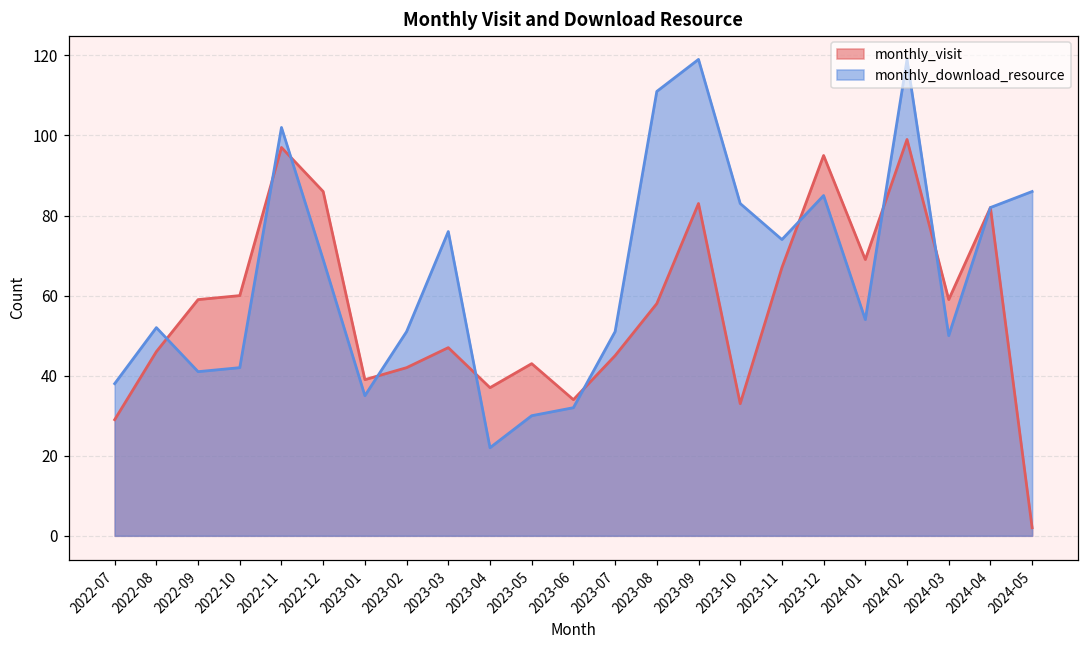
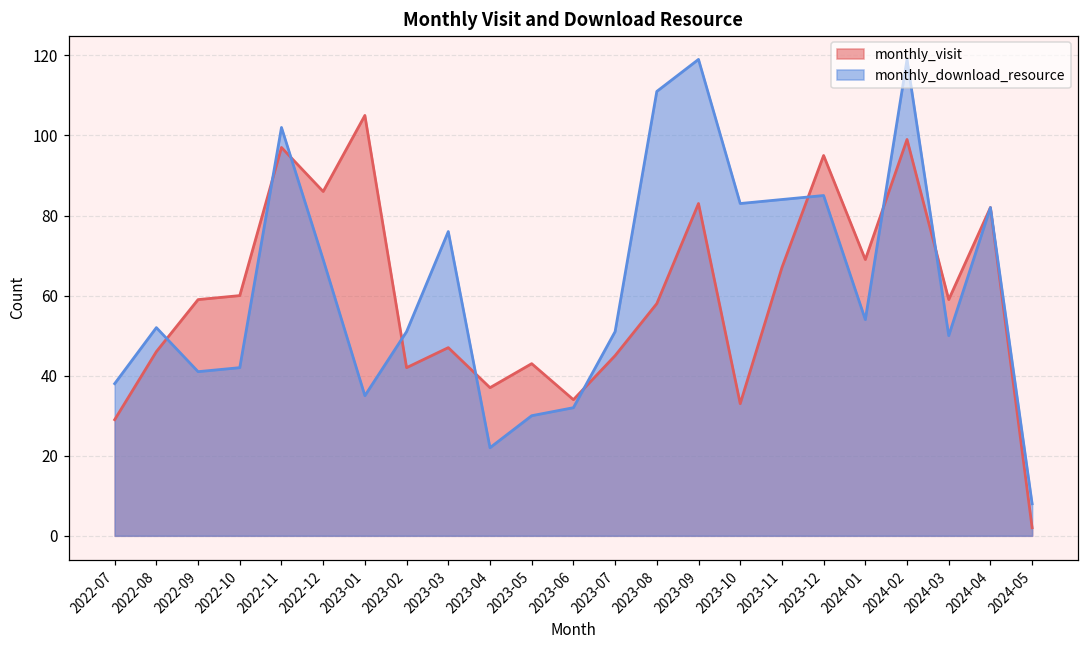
  {
    "monthly_visit": {
      "2022-07": 29,
      "2022-08": 46,
      "2022-09": 59,
      "2022-10": 60,
      "2022-11": 97,
      "2022-12": 86,
-     "2023-01": 39,
+     "2023-01": 105,
      "2023-02": 42,
      "2023-03": 47,
      "2023-04": 37,
      "2023-05": 43,
      "2023-06": 34,
      "2023-07": 45,
      "2023-08": 58,
      "2023-09": 83,
      "2023-10": 33,
      "2023-11": 67,
      "2023-12": 95,
      "2024-01": 69,
      "2024-02": 99,
      "2024-03": 59,
      "2024-05": 2
    },
    "monthly_download_resource": {
      "2022-07": 38,
      "2022-08": 52,
      "2022-09": 41,
      "2022-10": 42,
      "2022-11": 102,
      "2022-12": 69,
      "2023-01": 35,
      "2023-02": 51,
      "2023-03": 76,
      "2023-04": 22,
      "2023-05": 30,
      "2023-06": 32,
      "2023-07": 51,
      "2023-08": 111,
      "2023-09": 119,
      "2023-10": 83,
-     "2023-11": 74,
+     "2023-11": 84,
      "2023-12": 85,
      "2024-01": 54,
      "2024-03": 50,
-     "2024-05": 86
+     "2024-05": 8
    }
  }
